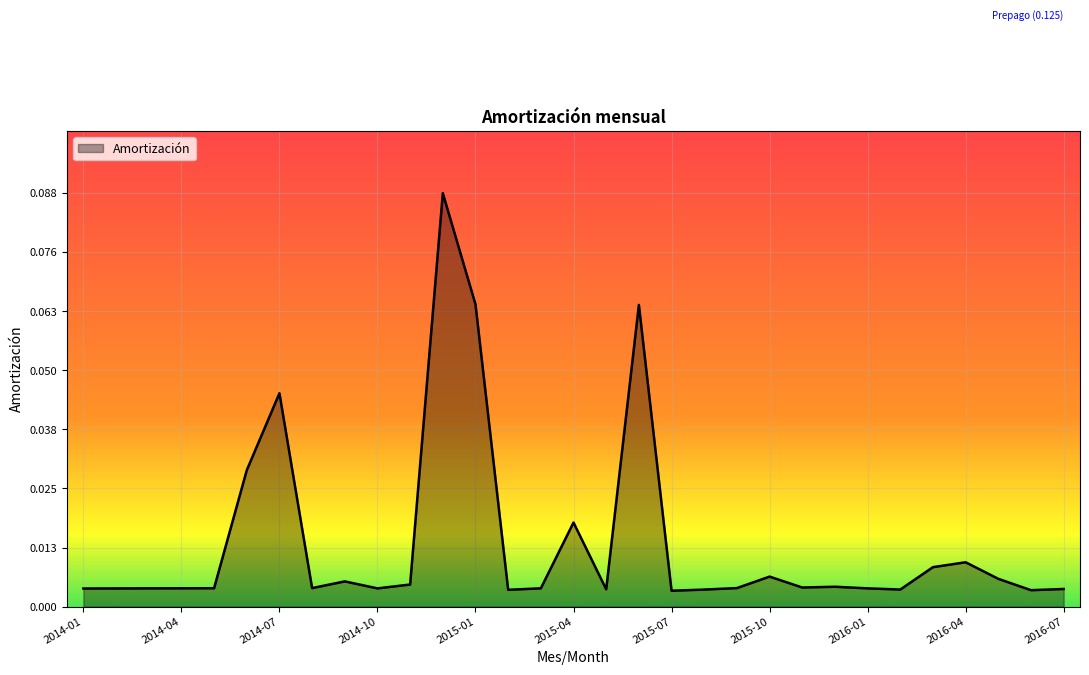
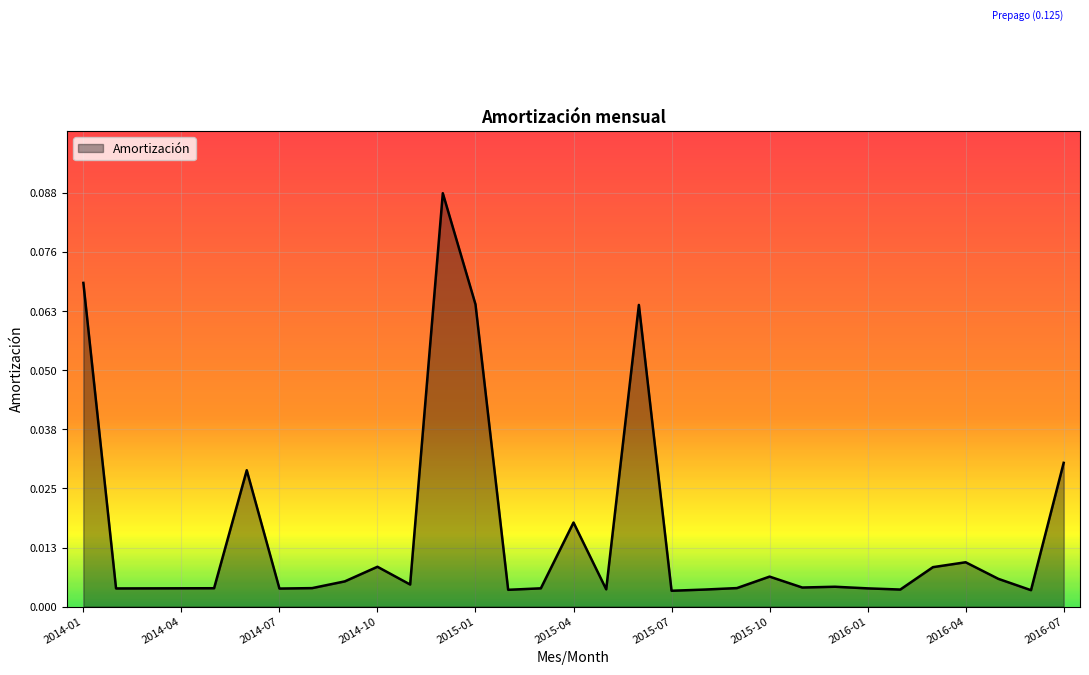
  {
-   "2014-01": 0.004,
+   "2014-01": 0.069,
    "2014-04": 0.004,
-   "2014-07": 0.046,
-   "2014-10": 0.004,
+   "2014-07": 0.004,
+   "2014-10": 0.008,
    "2015-01": 0.064,
    "2015-04": 0.018,
    "2015-07": 0.003,
    "2015-10": 0.006,
    "2016-01": 0.004,
    "2016-04": 0.009,
-   "2016-07": 0.004
+   "2016-07": 0.031
  }
